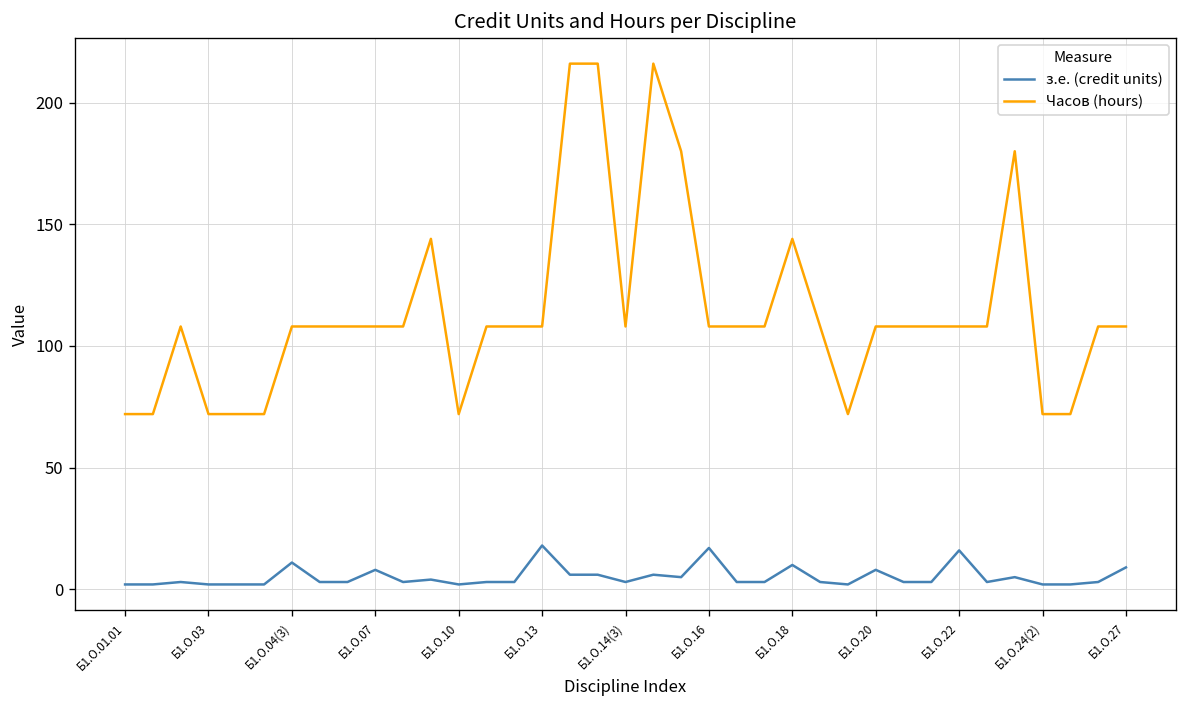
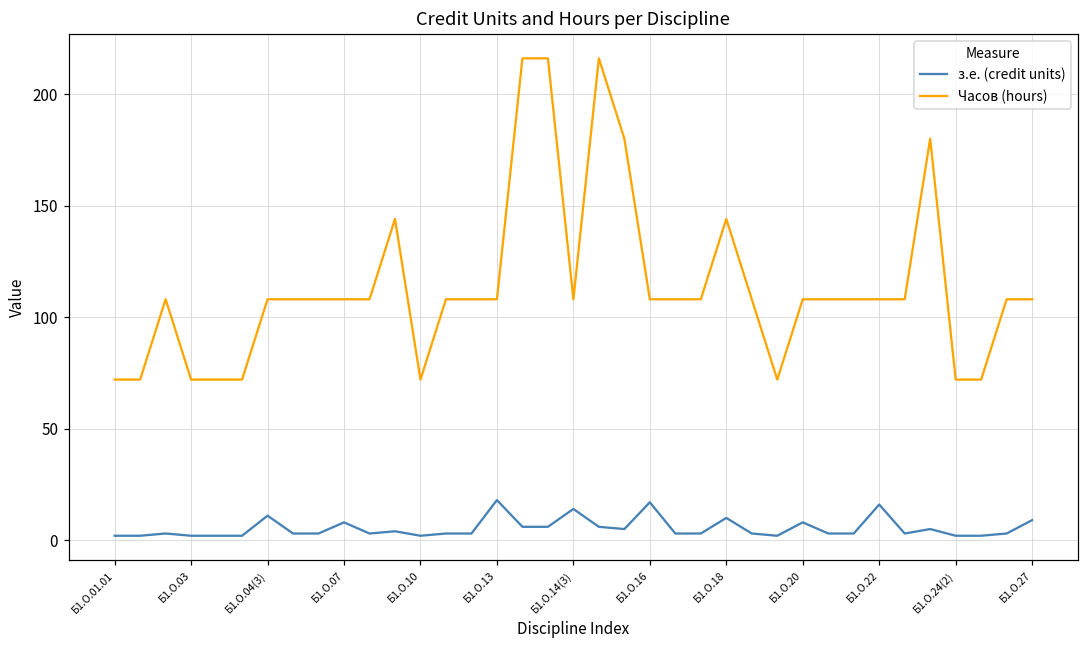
  {
    "з.е. (credit units)": {
      "Б1.О.01.01": 2,
      "Б1.О.03": 2,
      "Б1.О.04(3)": 11,
      "Б1.О.07": 8,
      "Б1.О.10": 2,
      "Б1.О.13": 18,
-     "Б1.О.14(3)": 3,
+     "Б1.О.14(3)": 14,
      "Б1.О.16": 17,
      "Б1.О.18": 10,
      "Б1.О.20": 8,
      "Б1.О.22": 16,
      "Б1.О.24(2)": 2,
      "Б1.О.27": 9
    },
    "Часов (hours)": {
      "Б1.О.01.01": 72,
      "Б1.О.03": 72,
      "Б1.О.04(3)": 108,
      "Б1.О.07": 108,
      "Б1.О.10": 72,
      "Б1.О.13": 108,
      "Б1.О.14(3)": 108,
      "Б1.О.16": 108,
      "Б1.О.18": 144,
      "Б1.О.20": 108,
      "Б1.О.22": 108,
      "Б1.О.24(2)": 72,
      "Б1.О.27": 108
    }
  }
